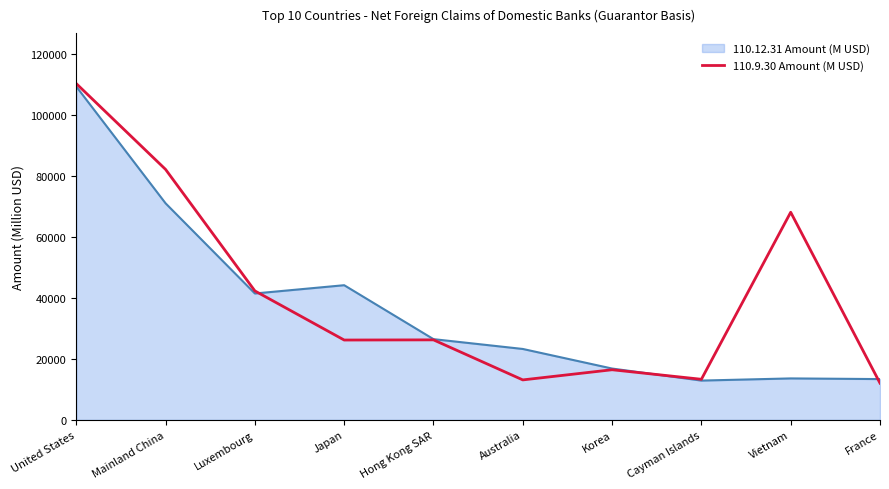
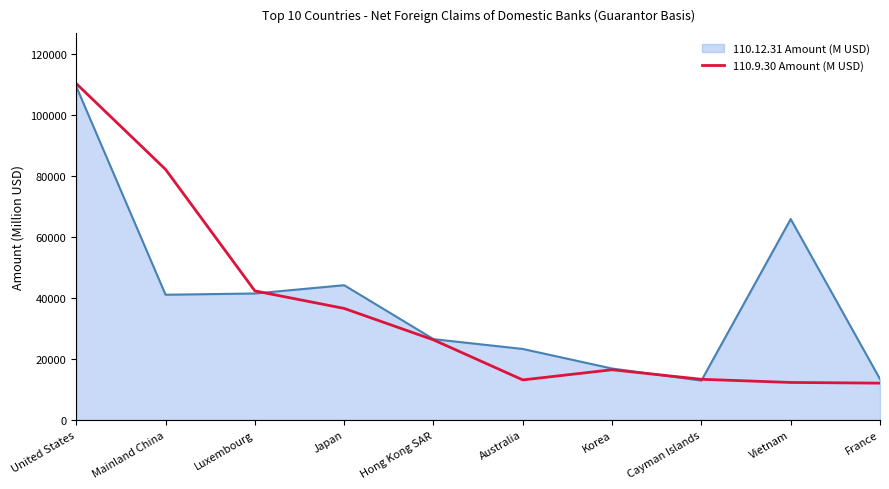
  {
    "110.12.31 Amount (M USD)": {
      "United States": 109000,
-     "Mainland China": 71000,
+     "Mainland China": 41000,
      "Luxembourg": 41000,
      "Japan": 44000,
      "Australia": 23000,
-     "Vietnam": 14000,
+     "Vietnam": 66000,
      "France": 13000
    },
    "110.9.30 Amount (M USD)": {
      "United States": 110000,
      "Mainland China": 82000,
      "Luxembourg": 42000,
-     "Japan": 26000,
+     "Japan": 37000,
      "Australia": 13000,
-     "Vietnam": 68000,
+     "Vietnam": 12000,
      "France": 12000
    }
  }
